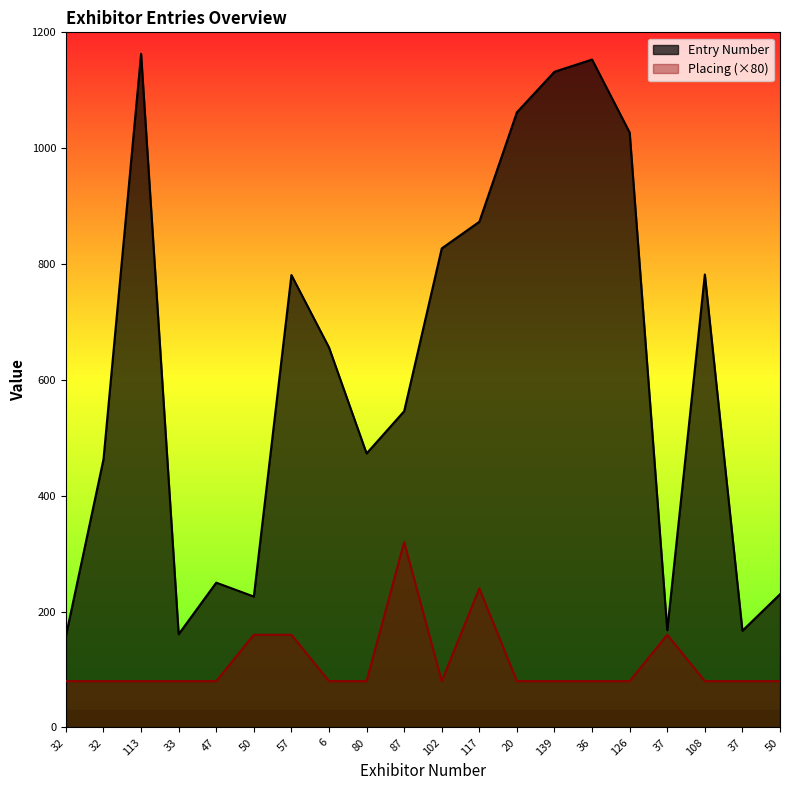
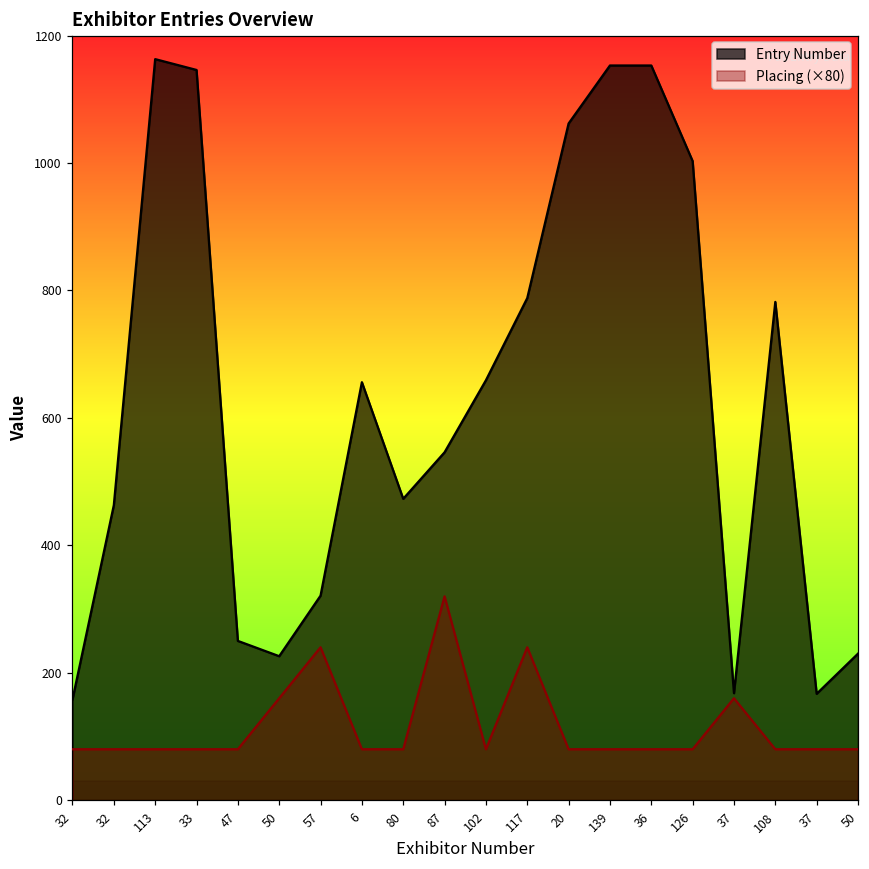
  {
    "Entry Number": {
      "113": 1160,
-     "33": 160,
+     "33": 1150,
      "47": 250,
-     "57": 780,
+     "57": 320,
      "6": 660,
      "80": 470,
      "87": 550,
-     "102": 830,
-     "117": 870,
+     "102": 660,
+     "117": 790,
      "20": 1060,
-     "139": 1130,
+     "139": 1150,
      "36": 1150,
-     "126": 1030,
+     "126": 1000,
      "108": 780
    },
    "Placing (×80)": {
      "113": 80,
      "33": 80,
      "47": 80,
-     "57": 160,
+     "57": 240,
      "6": 80,
      "80": 80,
      "87": 320,
      "102": 80,
      "117": 240,
      "20": 80,
      "139": 80,
      "36": 80,
      "126": 80,
      "108": 80
    }
  }
